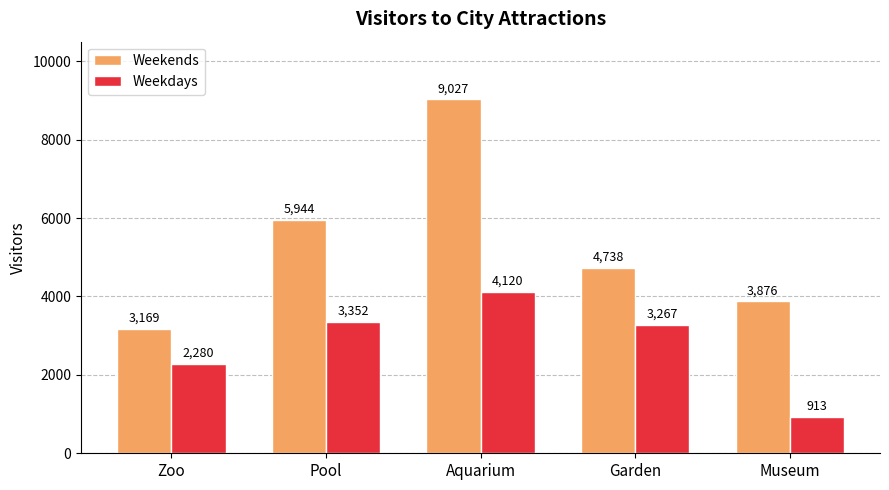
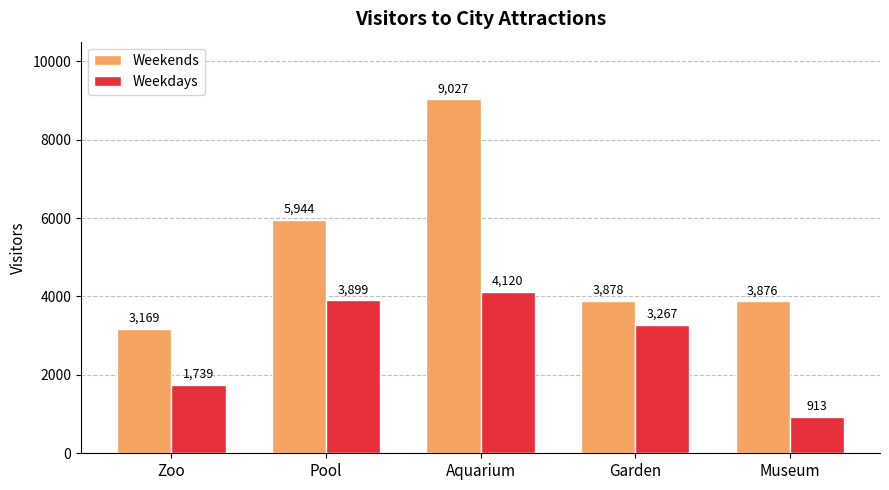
  {
    "Weekends": {
      "Zoo": "3,169",
      "Pool": "5,944",
      "Aquarium": "9,027",
-     "Garden": "4,738",
+     "Garden": "3,878",
      "Museum": "3,876"
    },
    "Weekdays": {
-     "Zoo": "2,280",
-     "Pool": "3,352",
+     "Zoo": "1,739",
+     "Pool": "3,899",
      "Aquarium": "4,120",
      "Garden": "3,267",
      "Museum": "913"
    }
  }
